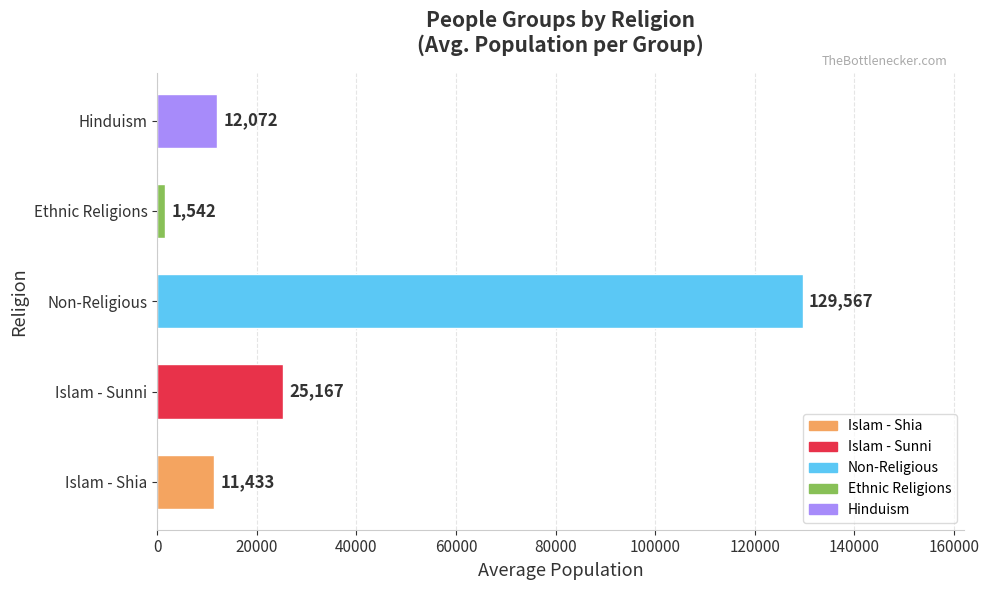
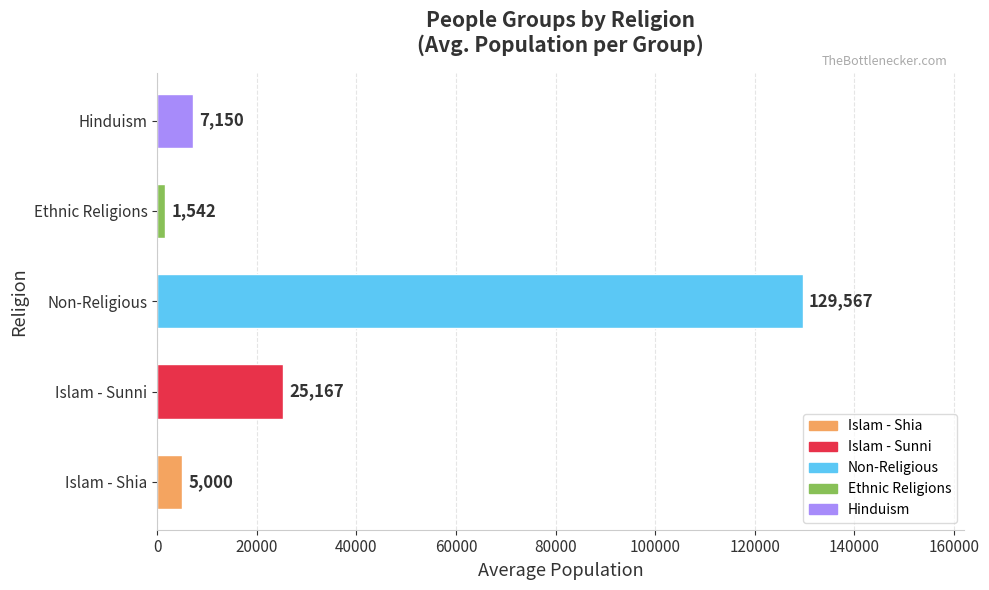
  {
-   "Hinduism": "12,072",
+   "Hinduism": "7,150",
    "Ethnic Religions": "1,542",
    "Non-Religious": "129,567",
    "Islam - Sunni": "25,167",
-   "Islam - Shia": "11,433"
+   "Islam - Shia": "5,000"
  }
